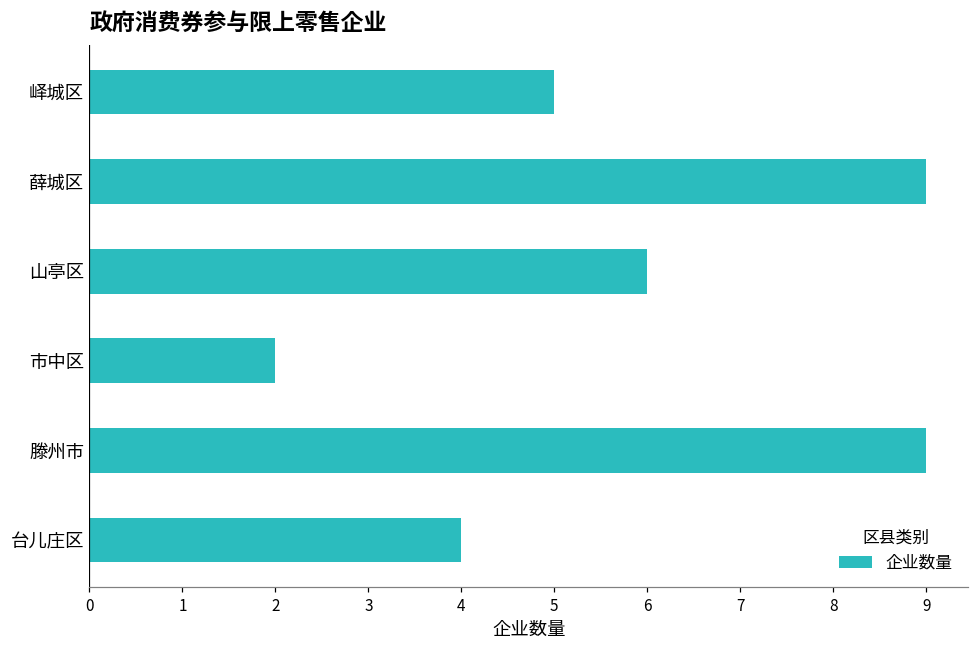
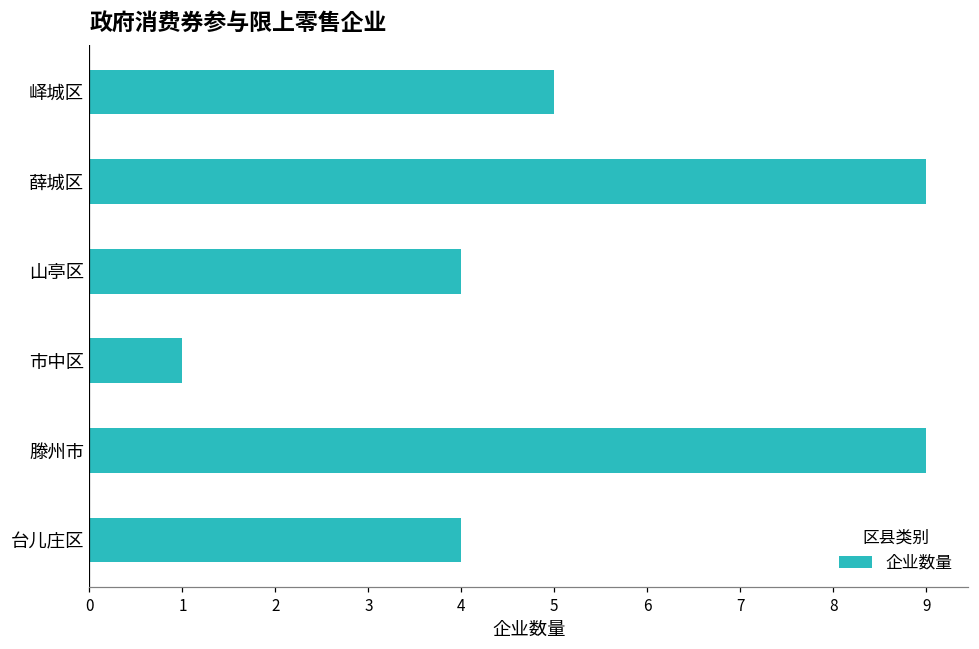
  {
    "峄城区": 5,
    "薛城区": 9,
-   "山亭区": 6,
-   "市中区": 2,
+   "山亭区": 4,
+   "市中区": 1,
    "滕州市": 9,
    "台儿庄区": 4
  }
